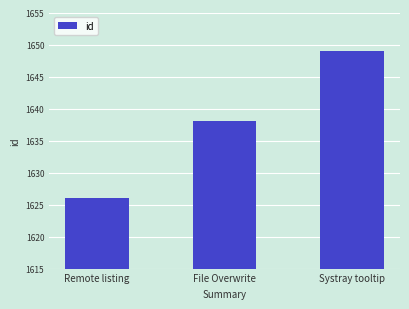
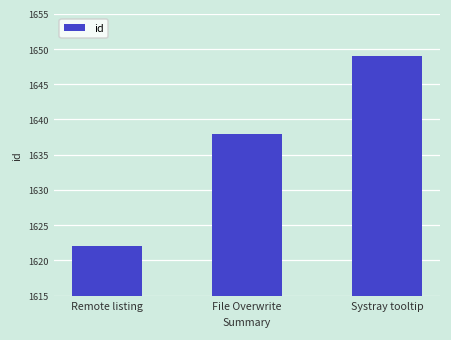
  {
-   "Remote listing": 1626,
+   "Remote listing": 1622,
    "File Overwrite": 1638,
    "Systray tooltip": 1649
  }
